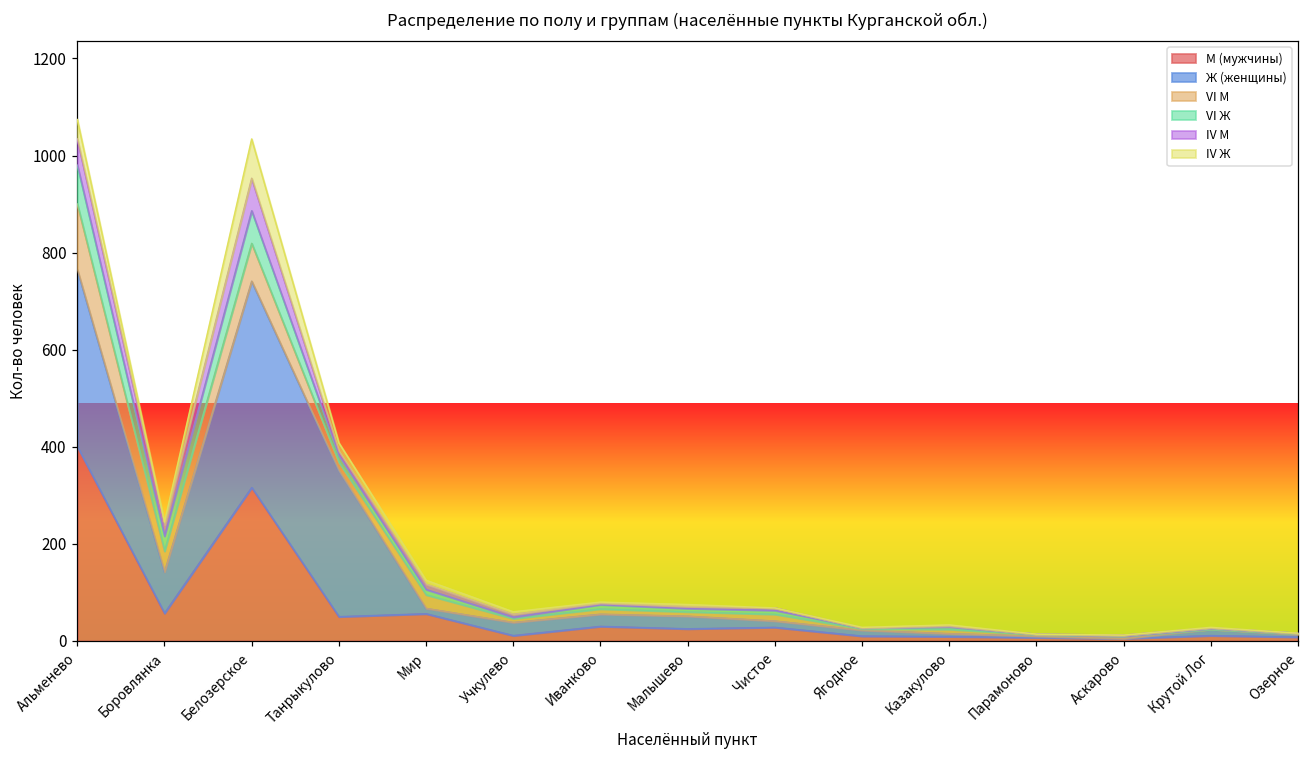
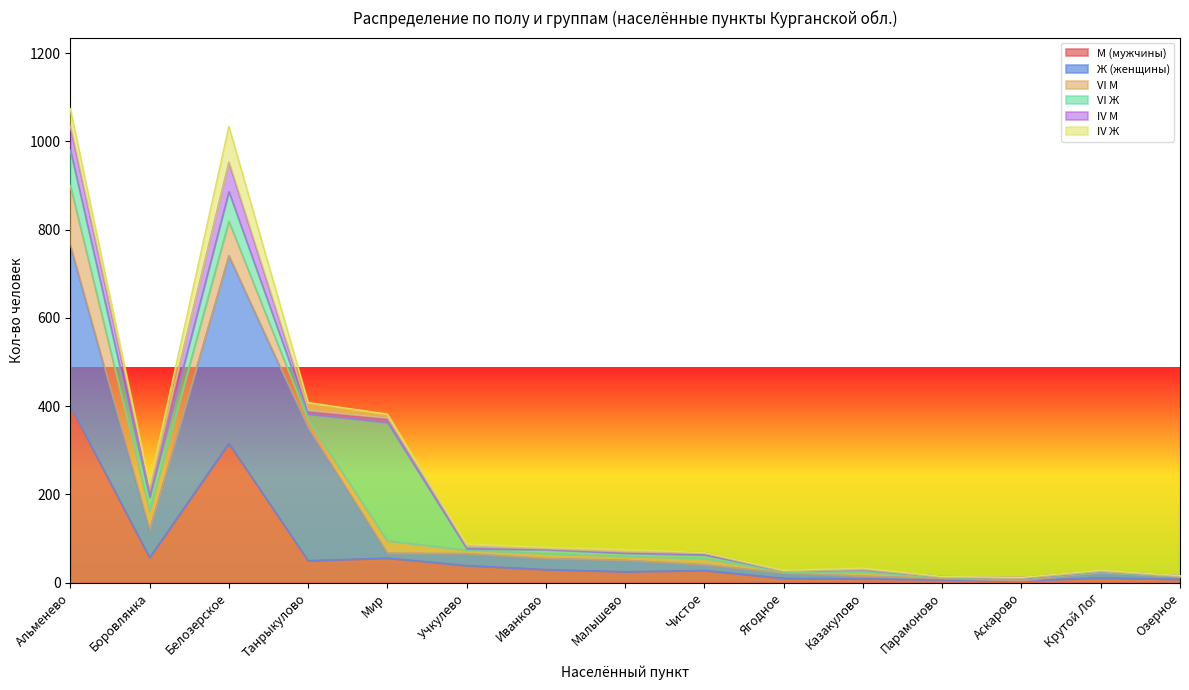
  {
    "М (мужчины)": {
      "Альменево": 400,
      "Боровлянка": 60,
      "Белозерское": 320,
      "Танрыкулово": 50,
      "Мир": 60,
-     "Учкулево": 10,
+     "Учкулево": 40,
      "Иванково": 30,
      "Малышево": 30,
      "Чистое": 30,
      "Ягодное": 10,
      "Казакулово": 10,
      "Крутой Лог": 10
    },
    "Ж (женщины)": {
      "Альменево": 370,
-     "Боровлянка": 90,
+     "Боровлянка": 60,
      "Белозерское": 430,
      "Танрыкулово": 300,
      "Мир": 10,
      "Учкулево": 30,
      "Иванково": 30,
      "Малышево": 30,
      "Чистое": 10,
      "Казакулово": 10
    },
    "VI Ж": {
      "Альменево": 80,
      "Боровлянка": 30,
      "Белозерское": 70,
      "Танрыкулово": 10,
-     "Мир": 10
+     "Мир": 270
    },
    "IV М": {
      "Альменево": 50,
      "Боровлянка": 20,
      "Белозерское": 70,
      "Танрыкулово": 10,
      "Мир": 10
    }
  }
